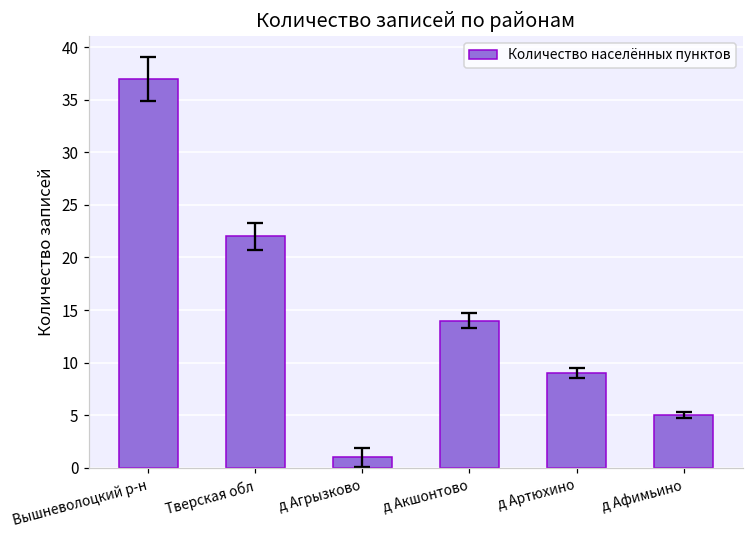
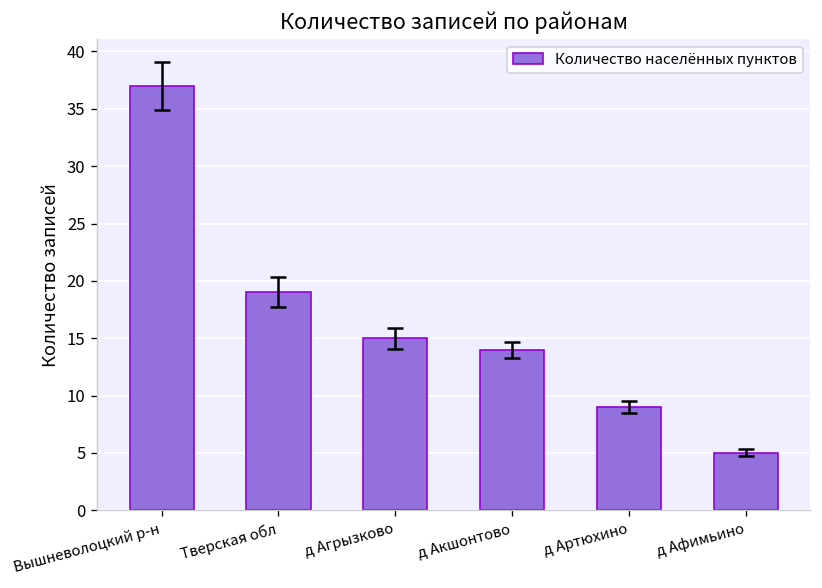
  {
    "Количество населённых пунктов": {
      "Вышневолоцкий р-н": 37,
-     "Тверская обл": 22,
-     "д Агрызково": 1,
+     "Тверская обл": 19,
+     "д Агрызково": 15,
      "д Акшонтово": 14,
      "д Артюхино": 9,
      "д Афимьино": 5
    }
  }
